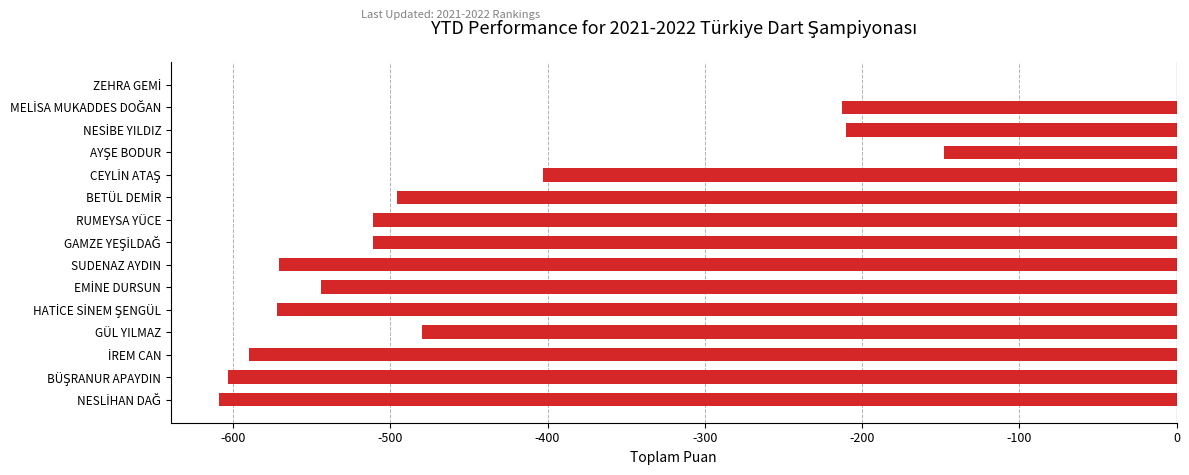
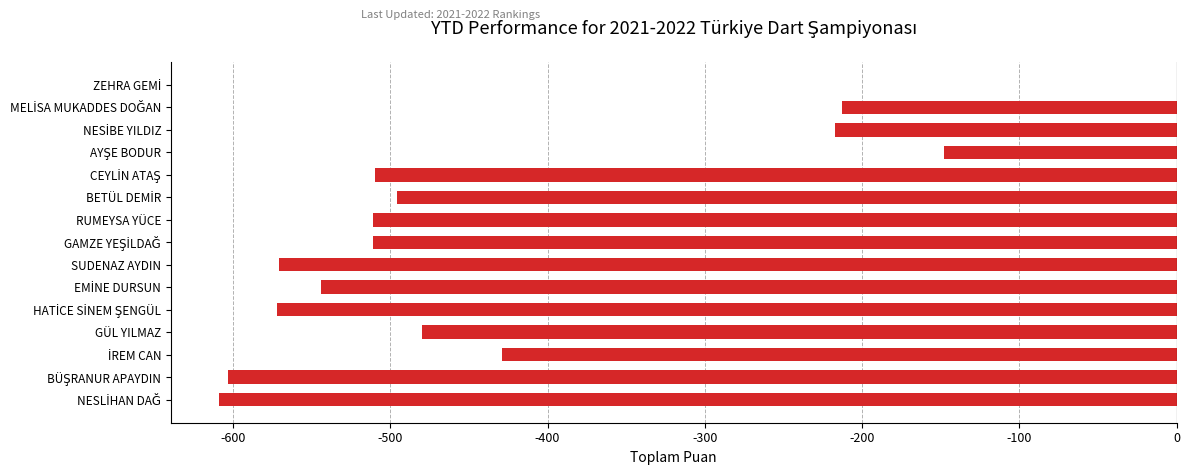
  {
    "ZEHRA GEMİ": 0,
    "MELİSA MUKADDES DOĞAN": -213,
-   "NESİBE YILDIZ": -210,
+   "NESİBE YILDIZ": -217,
    "AYŞE BODUR": -148,
-   "CEYLİN ATAŞ": -403,
+   "CEYLİN ATAŞ": -510,
    "BETÜL DEMİR": -496,
    "RUMEYSA YÜCE": -511,
    "GAMZE YEŞİLDAĞ": -511,
    "SUDENAZ AYDIN": -571,
    "EMİNE DURSUN": -544,
    "HATİCE SİNEM ŞENGÜL": -572,
    "GÜL YILMAZ": -480,
-   "İREM CAN": -590,
+   "İREM CAN": -429,
    "BÜŞRANUR APAYDIN": -603,
    "NESLİHAN DAĞ": -609
  }
